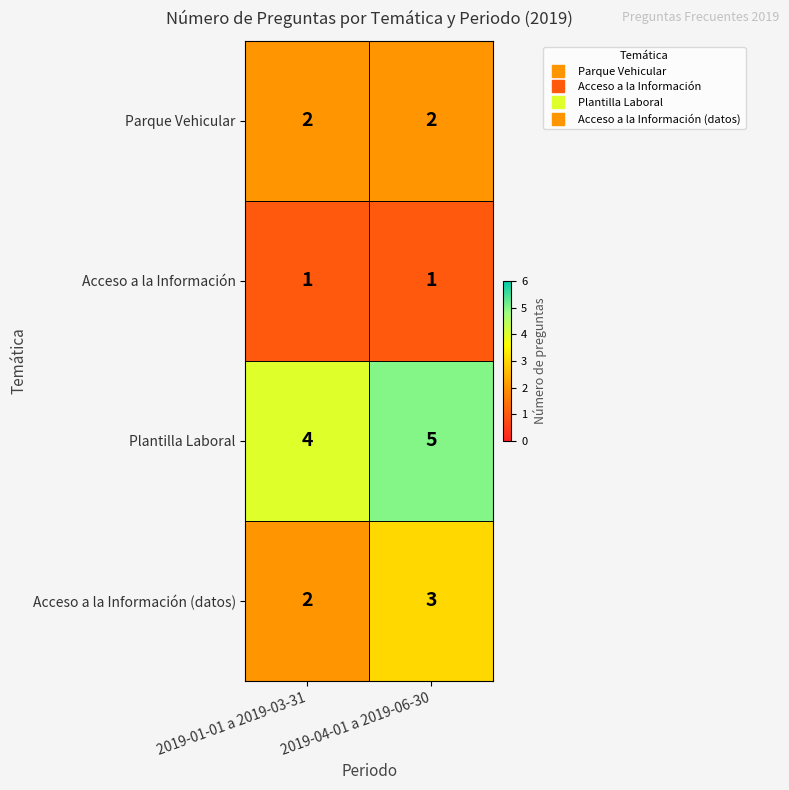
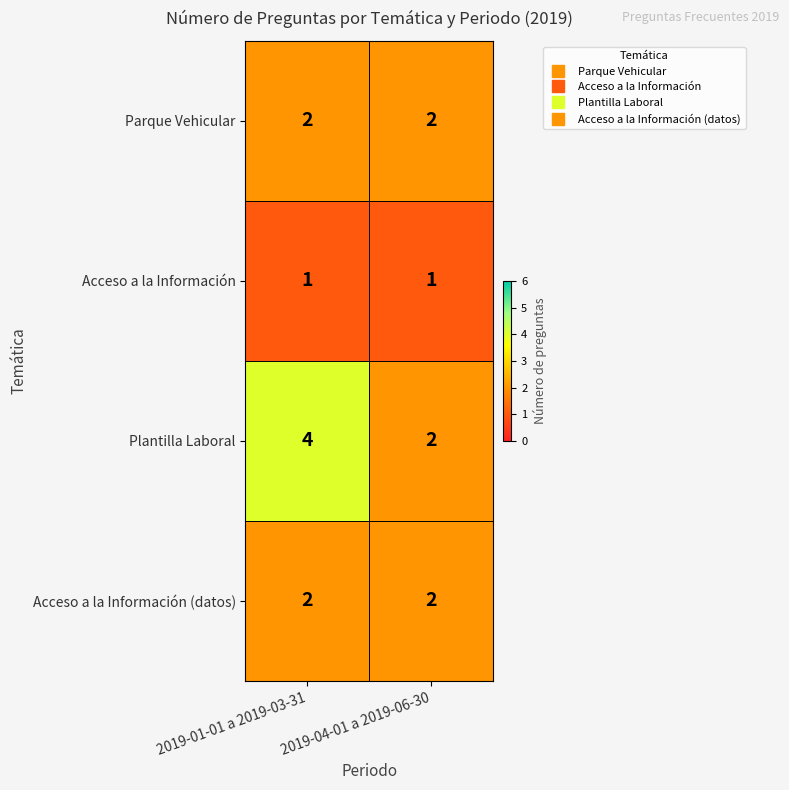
  {
    "Parque Vehicular": {
      "2019-01-01 a 2019-03-31": 2,
      "2019-04-01 a 2019-06-30": 2
    },
    "Acceso a la Información": {
      "2019-01-01 a 2019-03-31": 1,
      "2019-04-01 a 2019-06-30": 1
    },
    "Plantilla Laboral": {
      "2019-01-01 a 2019-03-31": 4,
-     "2019-04-01 a 2019-06-30": 5
+     "2019-04-01 a 2019-06-30": 2
    },
    "Acceso a la Información (datos)": {
      "2019-01-01 a 2019-03-31": 2,
-     "2019-04-01 a 2019-06-30": 3
+     "2019-04-01 a 2019-06-30": 2
    }
  }
